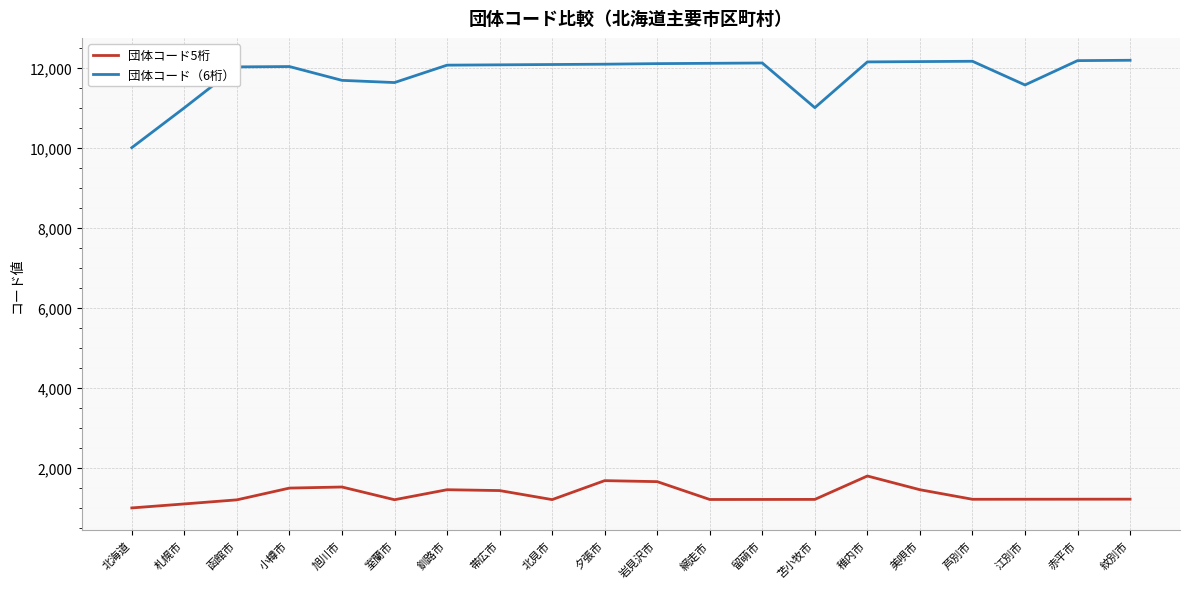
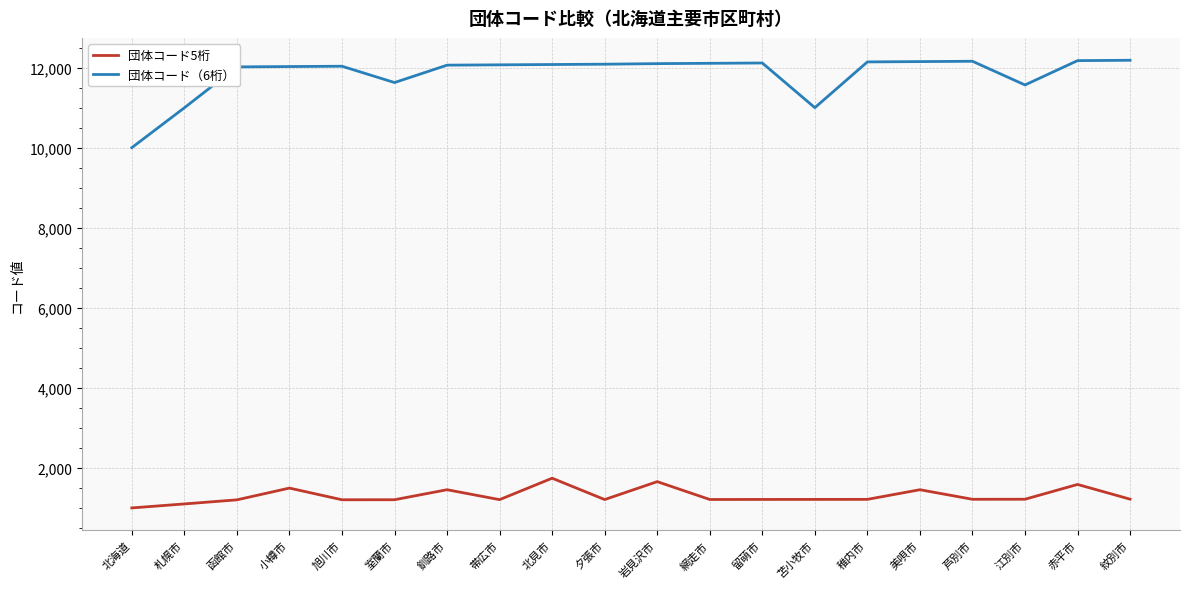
  {
    "団体コード5桁": {
      "北海道": "1,000",
      "札幌市": "1,100",
      "函館市": "1,200",
      "小樽市": "1,500",
-     "旭川市": "1,500",
+     "旭川市": "1,200",
      "室蘭市": "1,200",
      "釧路市": "1,500",
-     "帯広市": "1,400",
-     "北見市": "1,200",
-     "夕張市": "1,700",
+     "帯広市": "1,200",
+     "北見市": "1,700",
+     "夕張市": "1,200",
      "岩見沢市": "1,700",
      "網走市": "1,200",
      "留萌市": "1,200",
      "苫小牧市": "1,200",
-     "稚内市": "1,800",
+     "稚内市": "1,200",
      "美唄市": "1,500",
      "芦別市": "1,200",
      "江別市": "1,200",
-     "赤平市": "1,200",
+     "赤平市": "1,600",
      "紋別市": "1,200"
    },
    "団体コード（6桁）": {
      "北海道": "10,000",
      "札幌市": "11,000",
      "小樽市": "12,000",
-     "旭川市": "11,700",
+     "旭川市": "12,000",
      "室蘭市": "11,600",
      "釧路市": "12,100",
      "帯広市": "12,100",
      "北見市": "12,100",
      "夕張市": "12,100",
      "岩見沢市": "12,100",
      "網走市": "12,100",
      "留萌市": "12,100",
      "苫小牧市": "11,000",
      "稚内市": "12,100",
      "美唄市": "12,200",
      "芦別市": "12,200",
      "江別市": "11,600",
      "赤平市": "12,200",
      "紋別市": "12,200"
    }
  }
